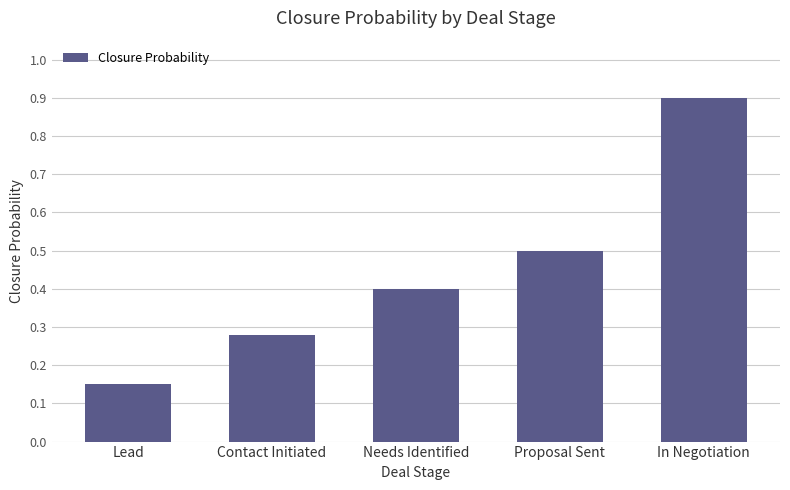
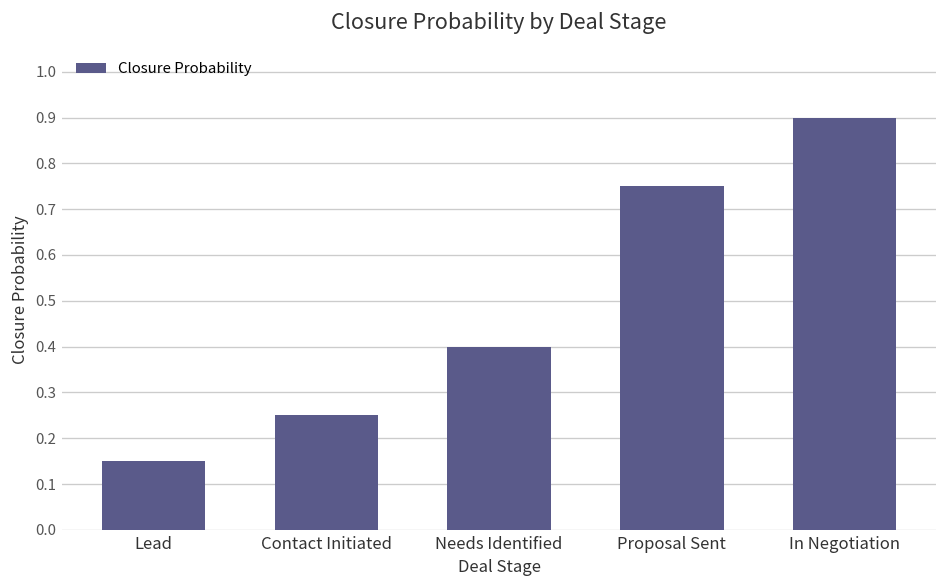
  {
    "Lead": 0.15,
-   "Contact Initiated": 0.28,
+   "Contact Initiated": 0.25,
    "Needs Identified": 0.40,
-   "Proposal Sent": 0.50,
+   "Proposal Sent": 0.75,
    "In Negotiation": 0.90
  }
